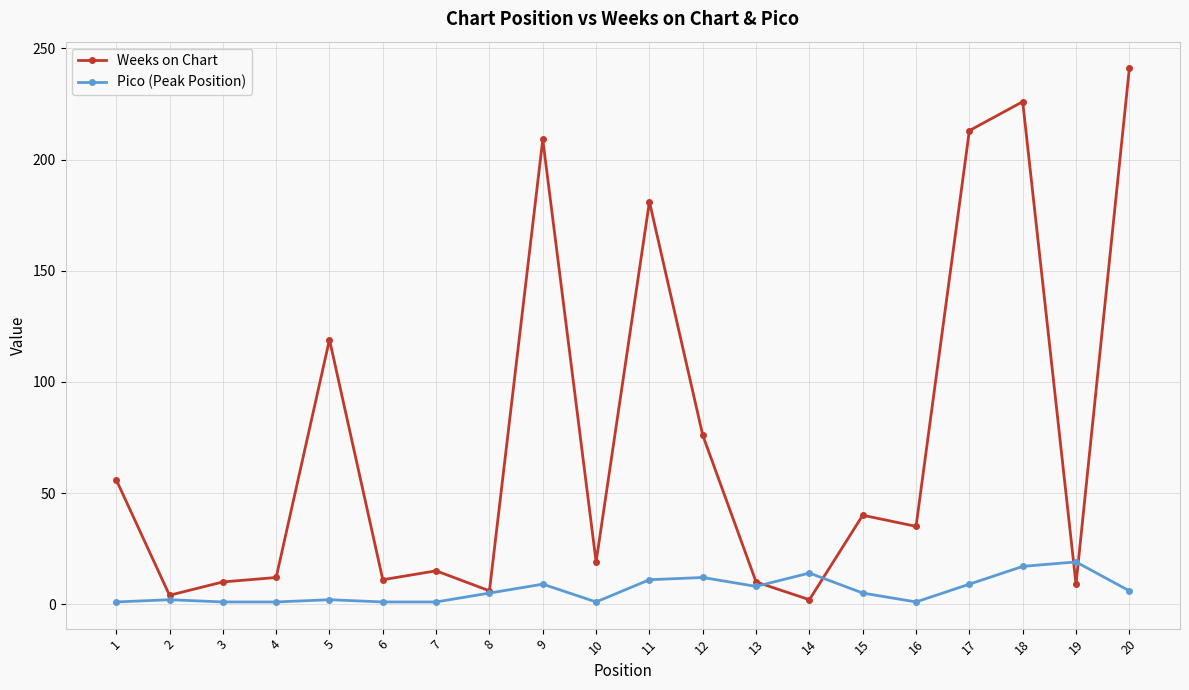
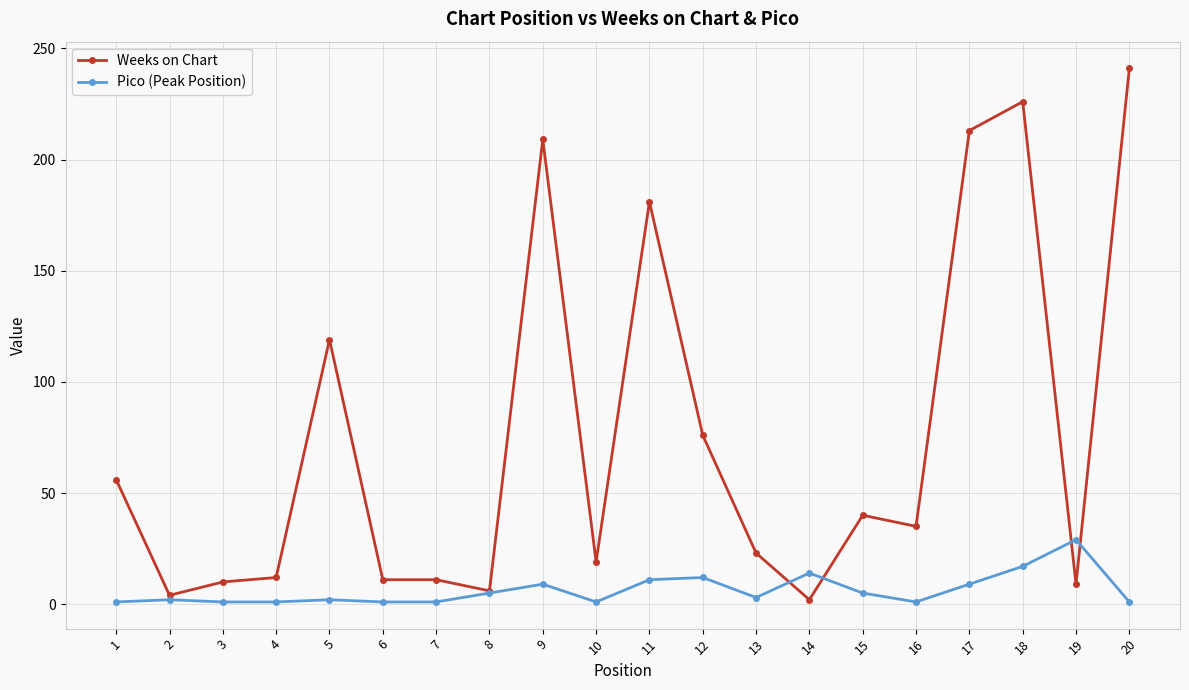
  {
    "Weeks on Chart": {
      "1": 56,
      "2": 4,
      "3": 10,
      "4": 12,
      "5": 119,
      "6": 11,
-     "7": 15,
+     "7": 11,
      "9": 209,
      "10": 19,
      "11": 181,
      "12": 76,
-     "13": 10,
+     "13": 23,
      "14": 2,
      "15": 40,
      "16": 35,
      "17": 213,
      "18": 226,
      "19": 9,
      "20": 241
    },
    "Pico (Peak Position)": {
      "1": 1,
      "2": 2,
      "3": 1,
      "4": 1,
      "5": 2,
      "6": 1,
      "7": 1,
      "9": 9,
      "10": 1,
      "11": 11,
      "12": 12,
-     "13": 8,
+     "13": 3,
      "14": 14,
      "15": 5,
      "16": 1,
      "17": 9,
      "18": 17,
-     "19": 19,
-     "20": 6
+     "19": 29,
+     "20": 1
    }
  }
